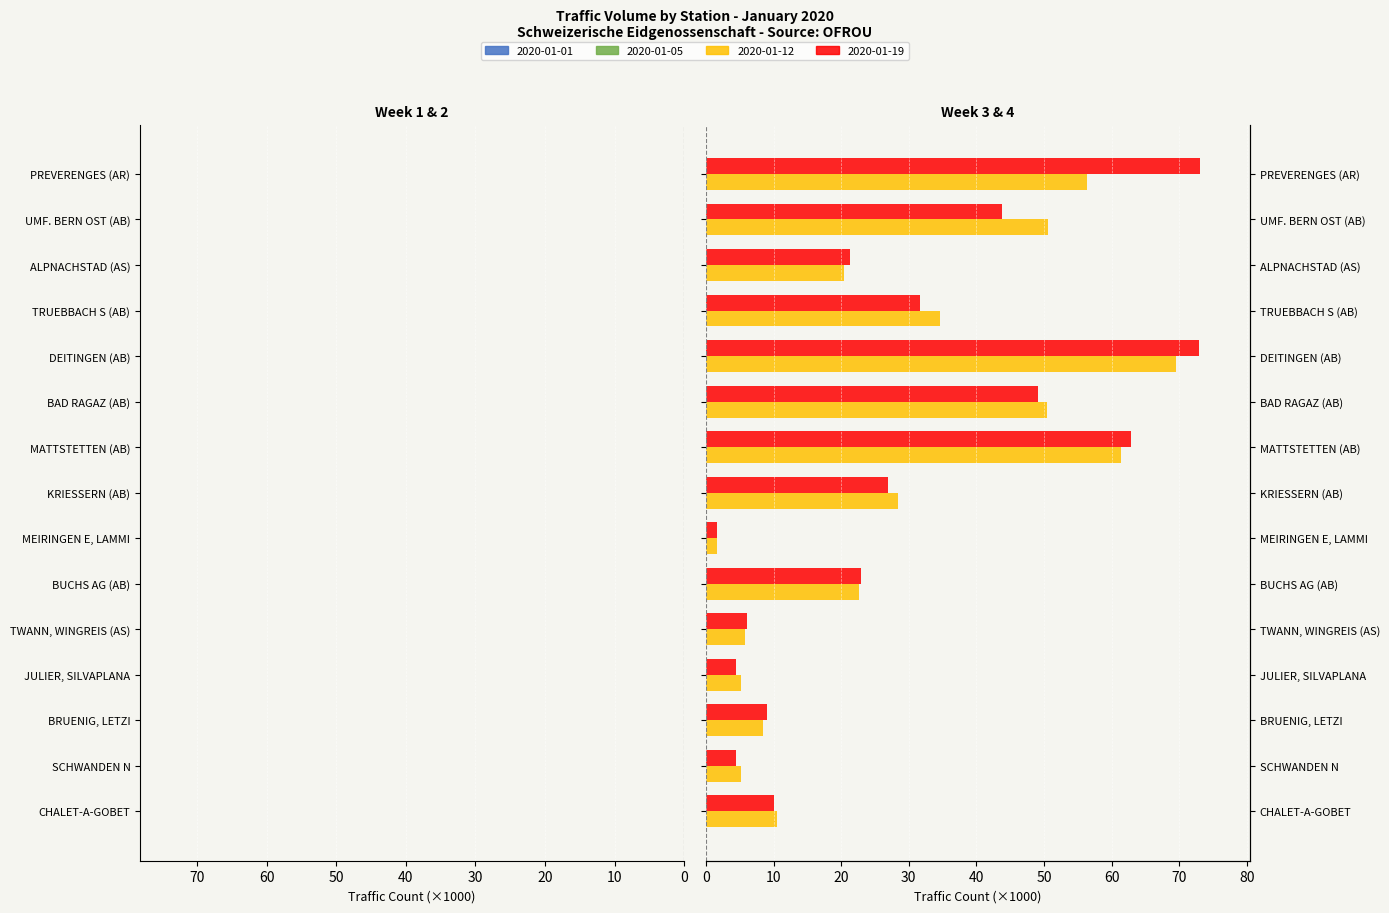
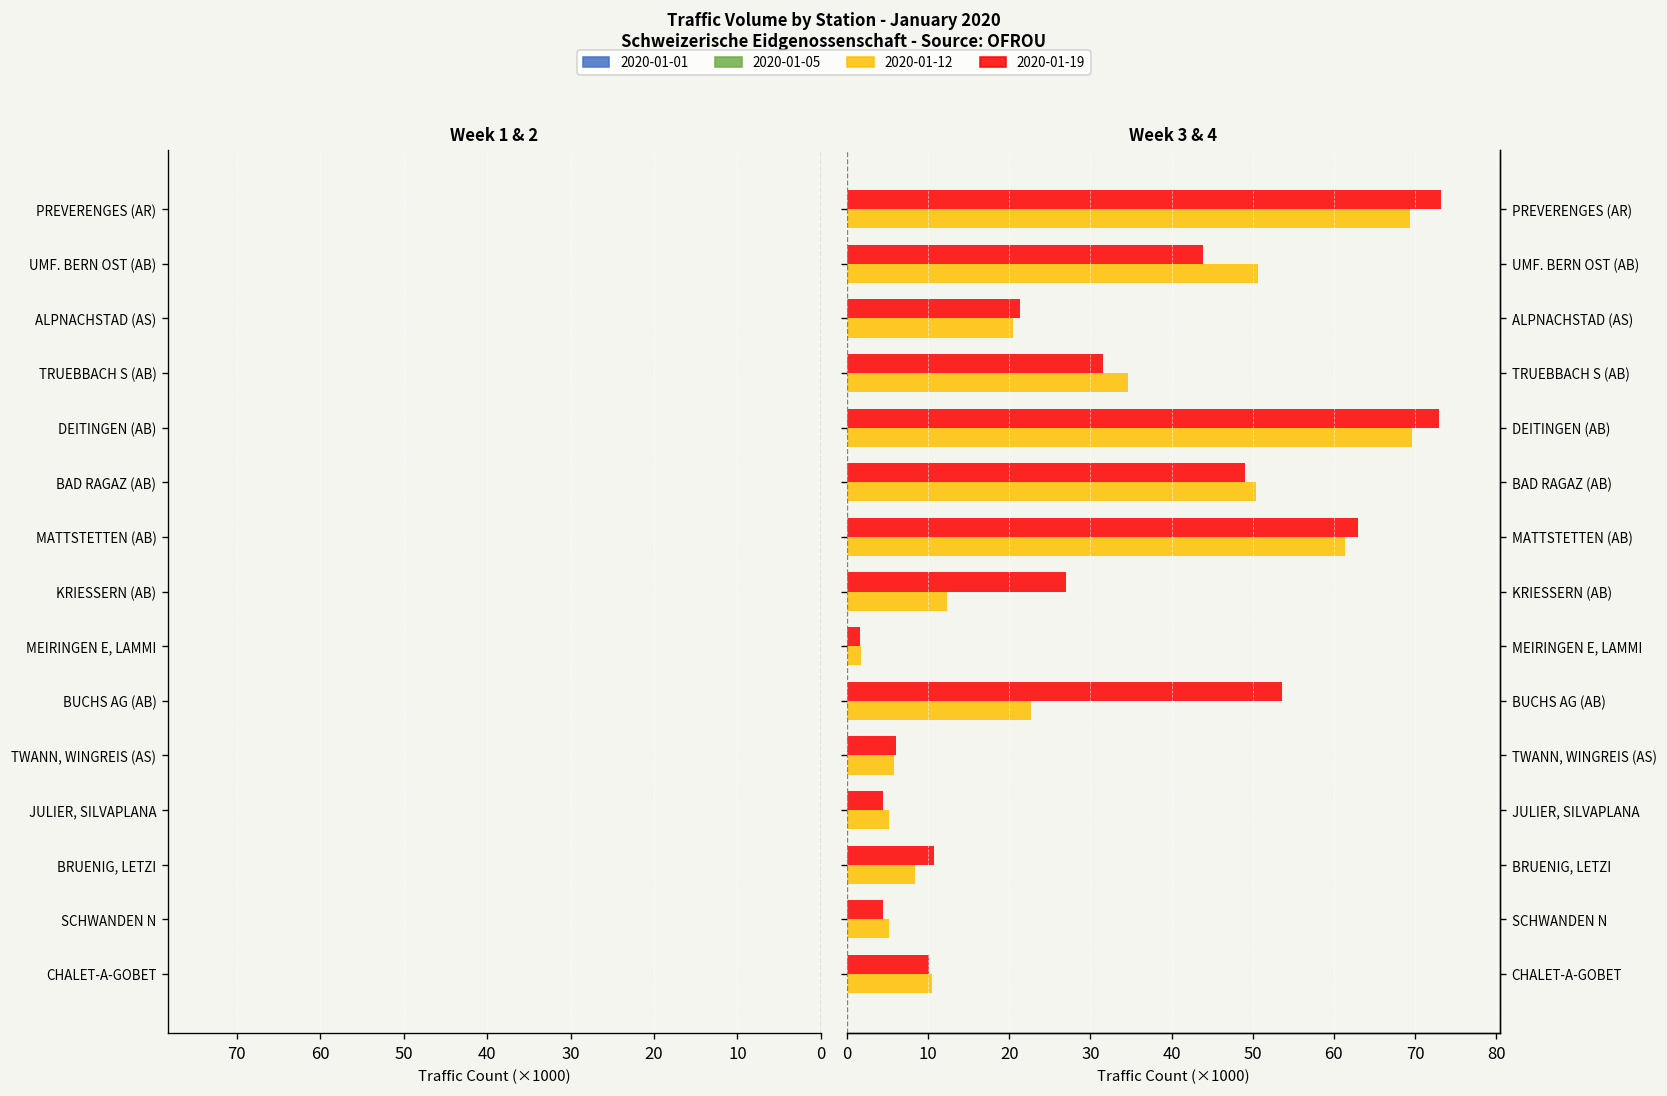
  {
    "Week 3 & 4": {
      "2020-01-12": {
-       "PREVERENGES (AR)": 56,
+       "PREVERENGES (AR)": 69,
        "UMF. BERN OST (AB)": 51,
        "ALPNACHSTAD (AS)": 20,
        "TRUEBBACH S (AB)": 35,
        "DEITINGEN (AB)": 70,
        "BAD RAGAZ (AB)": 50,
        "MATTSTETTEN (AB)": 61,
-       "KRIESSERN (AB)": 28,
+       "KRIESSERN (AB)": 12,
        "MEIRINGEN E, LAMMI": 2,
        "BUCHS AG (AB)": 23,
        "TWANN, WINGREIS (AS)": 6,
        "JULIER, SILVAPLANA": 5,
        "BRUENIG, LETZI": 8,
        "SCHWANDEN N": 5,
        "CHALET-A-GOBET": 10
      },
      "2020-01-19": {
        "PREVERENGES (AR)": 73,
        "UMF. BERN OST (AB)": 44,
        "ALPNACHSTAD (AS)": 21,
        "TRUEBBACH S (AB)": 32,
        "DEITINGEN (AB)": 73,
        "BAD RAGAZ (AB)": 49,
        "MATTSTETTEN (AB)": 63,
        "KRIESSERN (AB)": 27,
        "MEIRINGEN E, LAMMI": 2,
-       "BUCHS AG (AB)": 23,
+       "BUCHS AG (AB)": 54,
        "TWANN, WINGREIS (AS)": 6,
        "JULIER, SILVAPLANA": 4,
-       "BRUENIG, LETZI": 9,
+       "BRUENIG, LETZI": 11,
        "SCHWANDEN N": 4,
        "CHALET-A-GOBET": 10
      }
    }
  }
